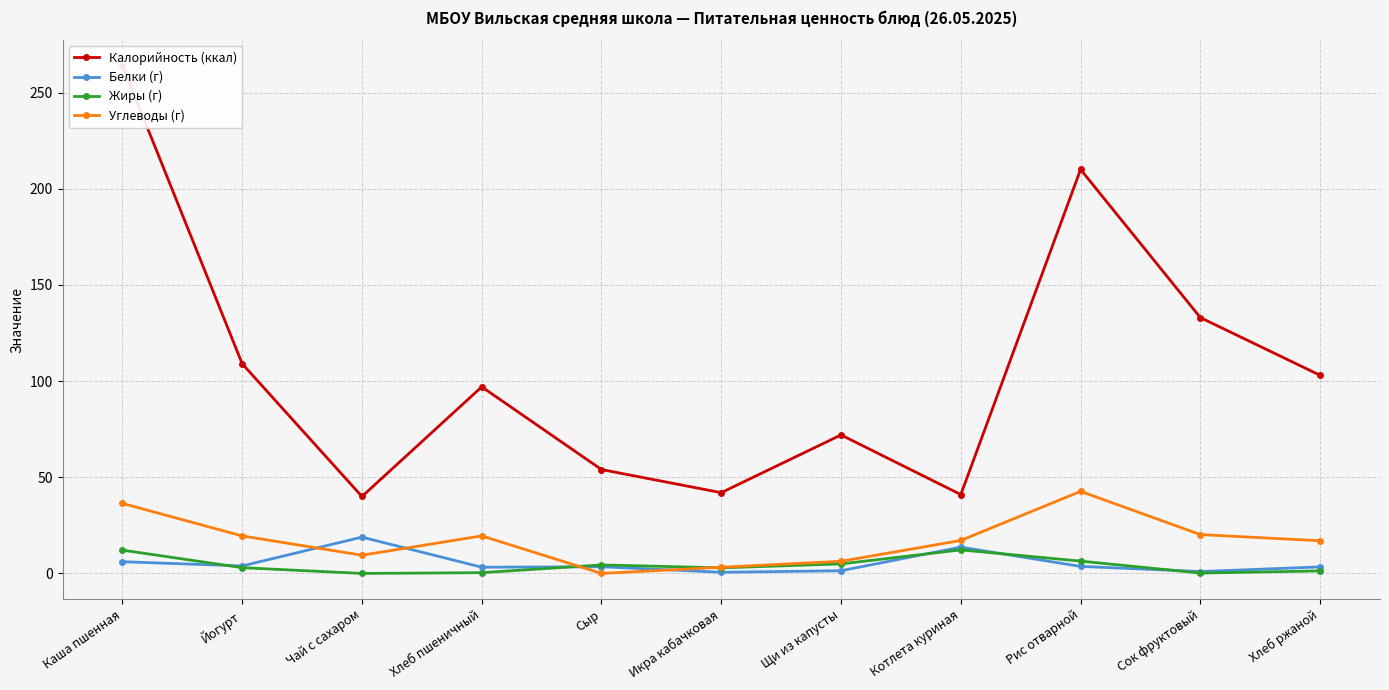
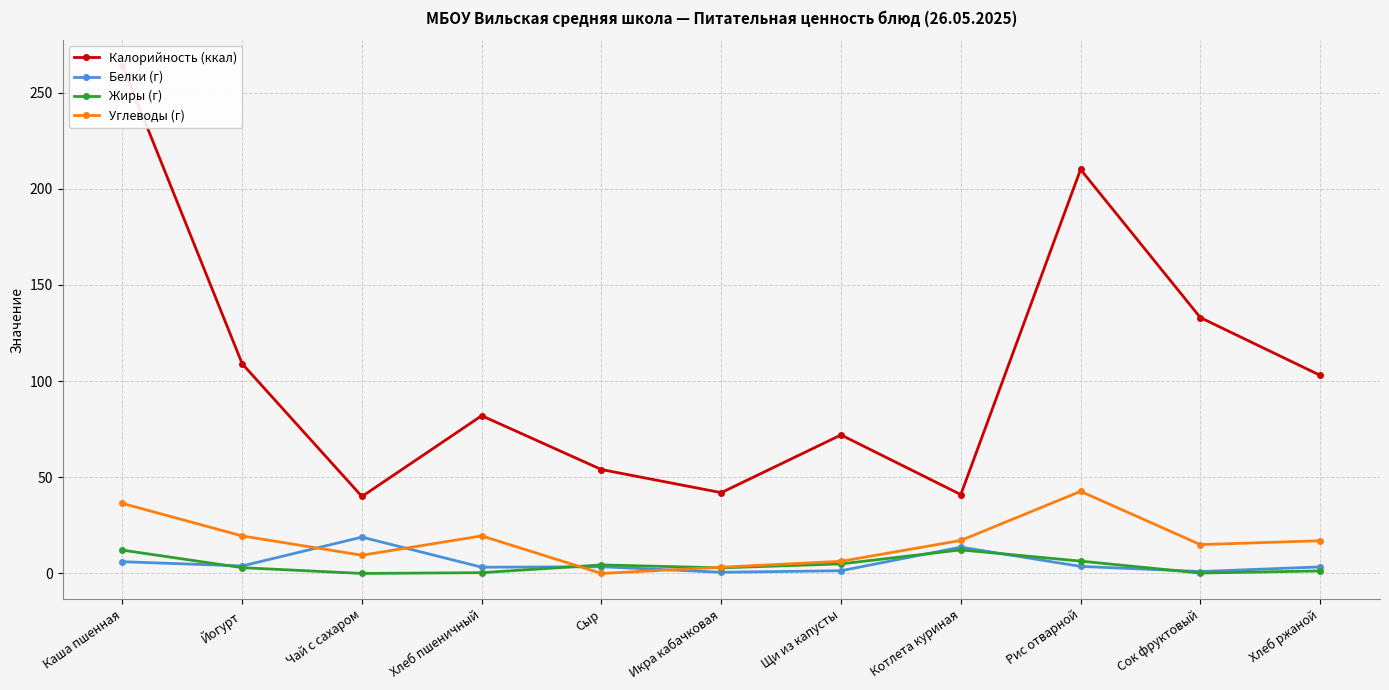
  {
    "Калорийность (ккал)": {
      "Йогурт": 109,
      "Чай с сахаром": 40,
-     "Хлеб пшеничный": 97,
+     "Хлеб пшеничный": 82,
      "Сыр": 54,
      "Икра кабачковая": 42,
      "Щи из капусты": 72,
      "Котлета куриная": 41,
      "Рис отварной": 210,
      "Сок фруктовый": 133,
      "Хлеб ржаной": 103
    },
    "Белки (г)": {
      "Каша пшенная": 6,
      "Чай с сахаром": 19,
      "Хлеб пшеничный": 3,
      "Икра кабачковая": 1,
      "Щи из капусты": 1,
      "Котлета куриная": 14,
      "Рис отварной": 4,
      "Хлеб ржаной": 3
    },
    "Жиры (г)": {
      "Каша пшенная": 12,
      "Чай с сахаром": 0,
      "Хлеб пшеничный": 0,
      "Щи из капусты": 5,
      "Котлета куриная": 12,
      "Рис отварной": 6,
      "Хлеб ржаной": 1
    },
    "Углеводы (г)": {
      "Каша пшенная": 36,
      "Йогурт": 20,
      "Чай с сахаром": 9,
      "Хлеб пшеничный": 20,
      "Сыр": 0,
      "Щи из капусты": 6,
      "Котлета куриная": 17,
      "Рис отварной": 43,
-     "Сок фруктовый": 20,
+     "Сок фруктовый": 15,
      "Хлеб ржаной": 17
    }
  }
